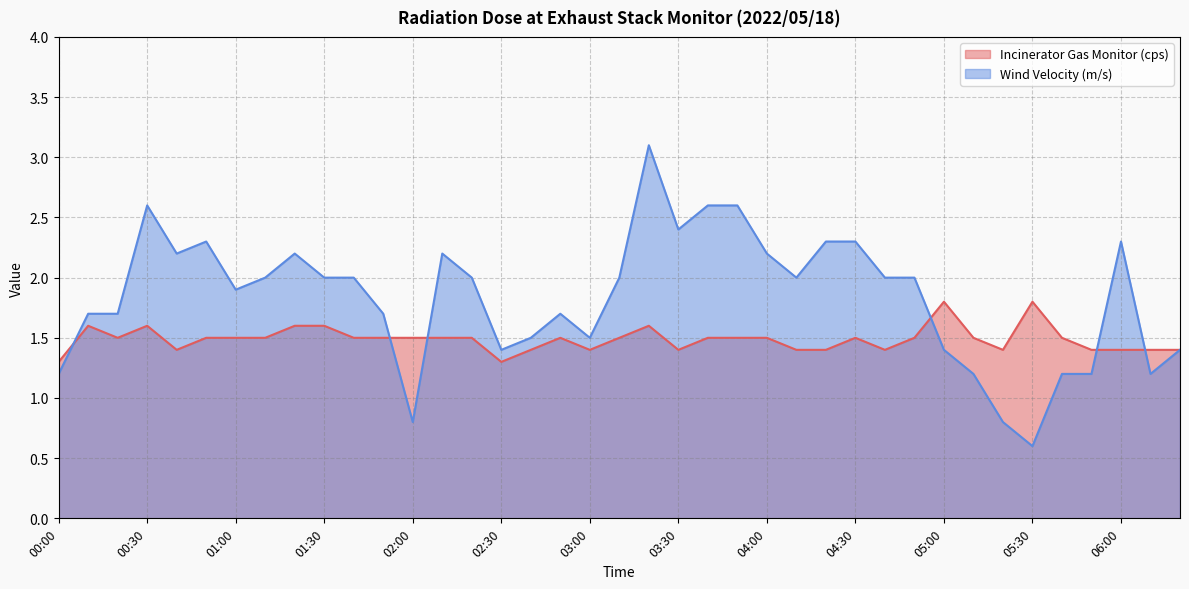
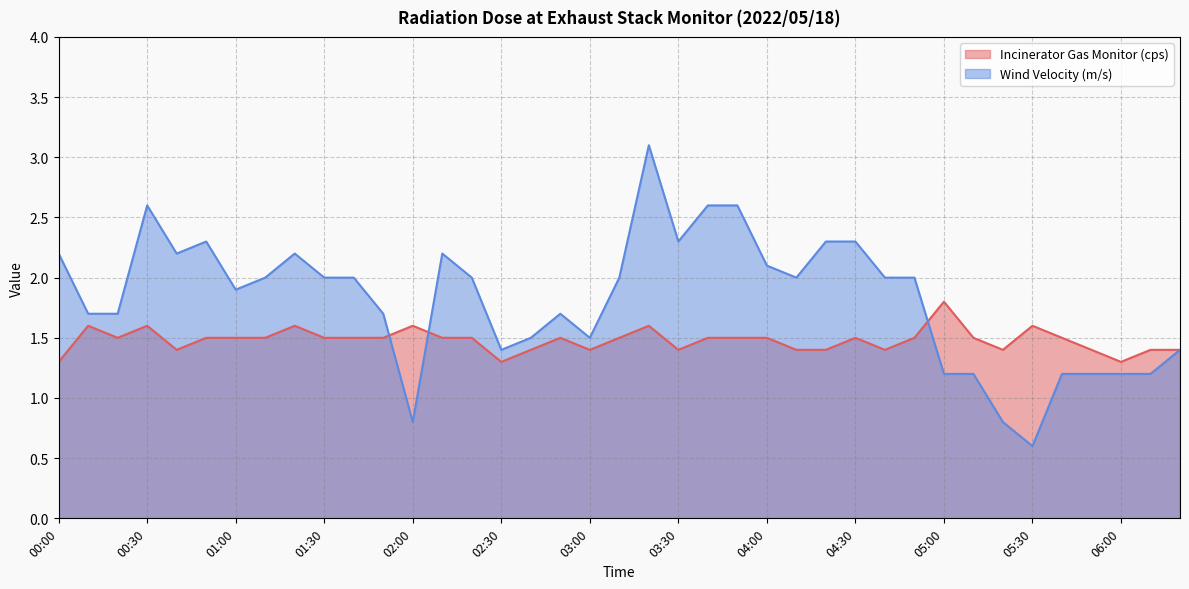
  {
    "Incinerator Gas Monitor (cps)": {
      "00:00": 1.3,
      "00:30": 1.6,
      "01:00": 1.5,
-     "01:30": 1.6,
-     "02:00": 1.5,
+     "01:30": 1.5,
+     "02:00": 1.6,
      "02:30": 1.3,
      "03:00": 1.4,
      "03:30": 1.4,
      "04:00": 1.5,
      "04:30": 1.5,
      "05:00": 1.8,
-     "05:30": 1.8,
-     "06:00": 1.4
+     "05:30": 1.6,
+     "06:00": 1.3
    },
    "Wind Velocity (m/s)": {
-     "00:00": 1.2,
+     "00:00": 2.2,
      "00:30": 2.6,
      "01:00": 1.9,
      "01:30": 2.0,
      "02:00": 0.8,
      "02:30": 1.4,
      "03:00": 1.5,
-     "03:30": 2.4,
-     "04:00": 2.2,
+     "03:30": 2.3,
+     "04:00": 2.1,
      "04:30": 2.3,
-     "05:00": 1.4,
+     "05:00": 1.2,
      "05:30": 0.6,
-     "06:00": 2.3
+     "06:00": 1.2
    }
  }
